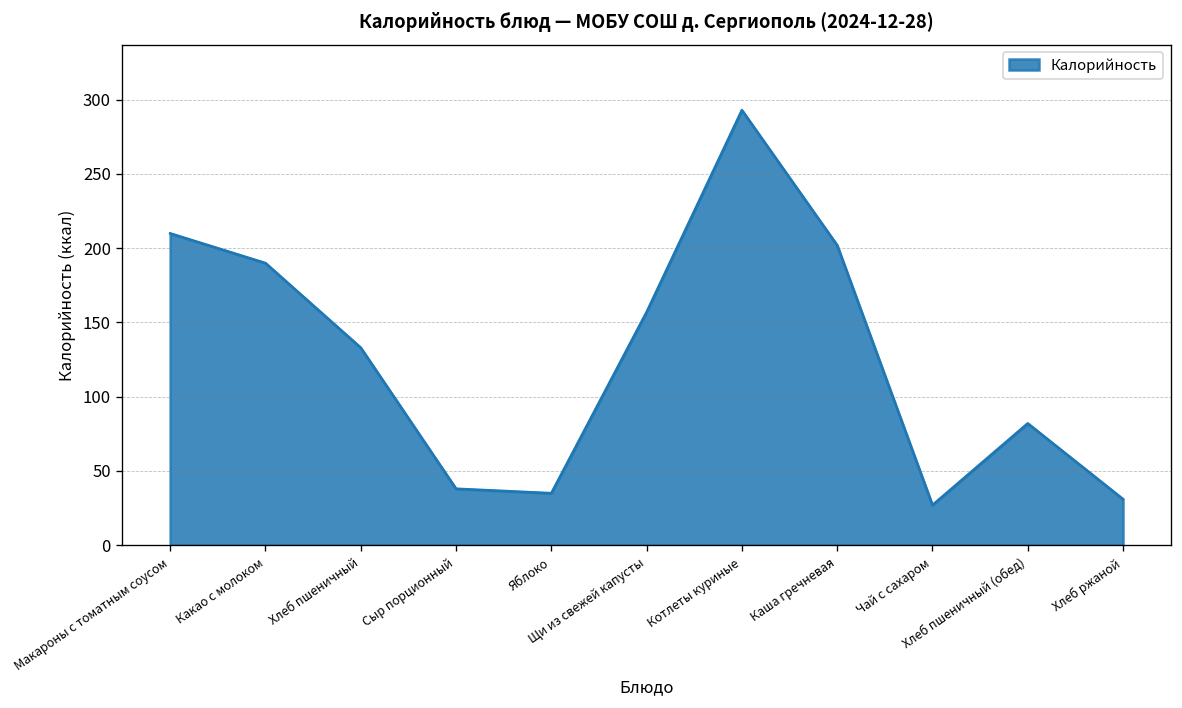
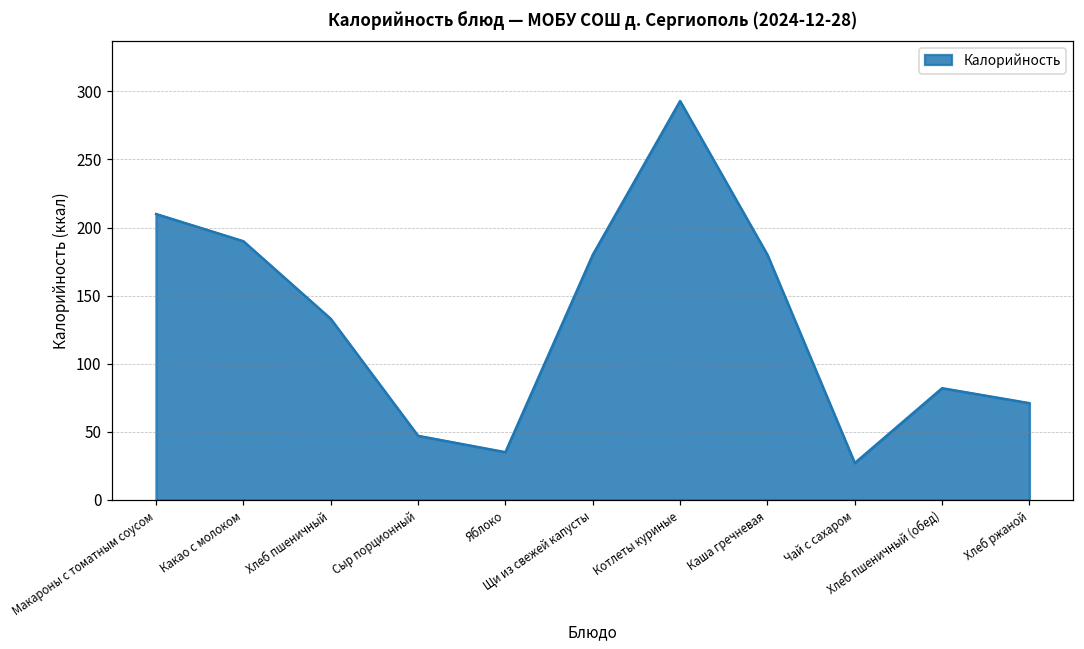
  {
    "Макароны с томатным соусом": 210,
    "Какао с молоком": 190,
    "Хлеб пшеничный": 133,
-   "Сыр порционный": 38,
+   "Сыр порционный": 47,
    "Яблоко": 35,
-   "Щи из свежей капусты": 157,
+   "Щи из свежей капусты": 180,
    "Котлеты куриные": 293,
-   "Каша гречневая": 202,
+   "Каша гречневая": 180,
    "Чай с сахаром": 27,
    "Хлеб пшеничный (обед)": 82,
-   "Хлеб ржаной": 31
+   "Хлеб ржаной": 71
  }
